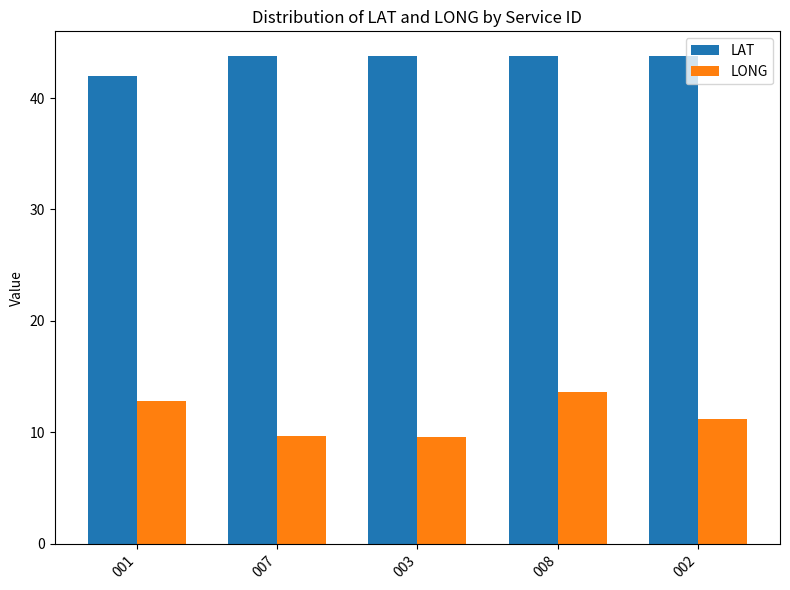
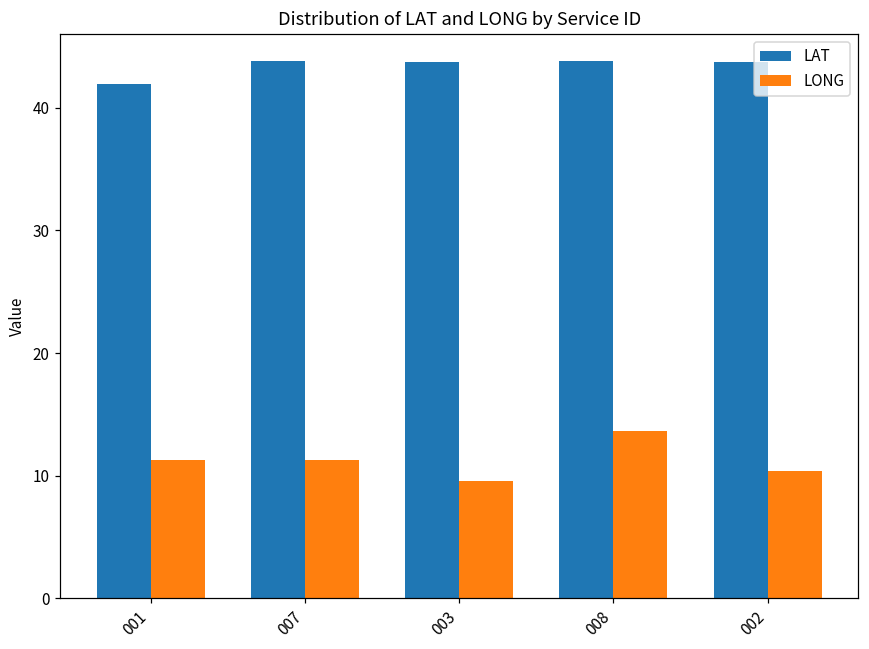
  {
    "LAT": {
      "001": 42.0,
      "007": 43.8,
      "003": 43.8,
      "008": 43.8,
      "002": 43.8
    },
    "LONG": {
-     "001": 12.9,
-     "007": 9.7,
+     "001": 11.3,
+     "007": 11.3,
      "003": 9.6,
      "008": 13.6,
-     "002": 11.2
+     "002": 10.4
    }
  }
